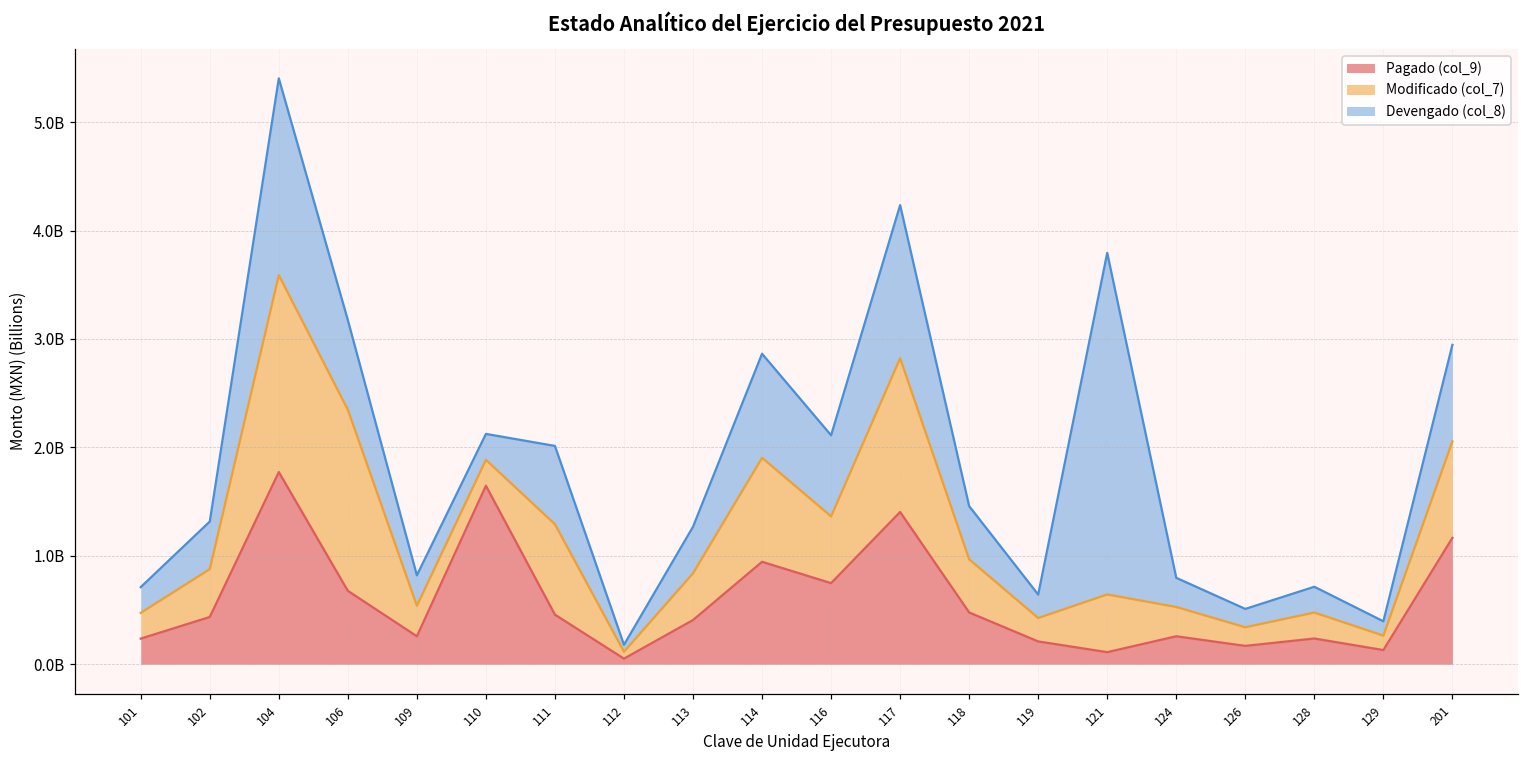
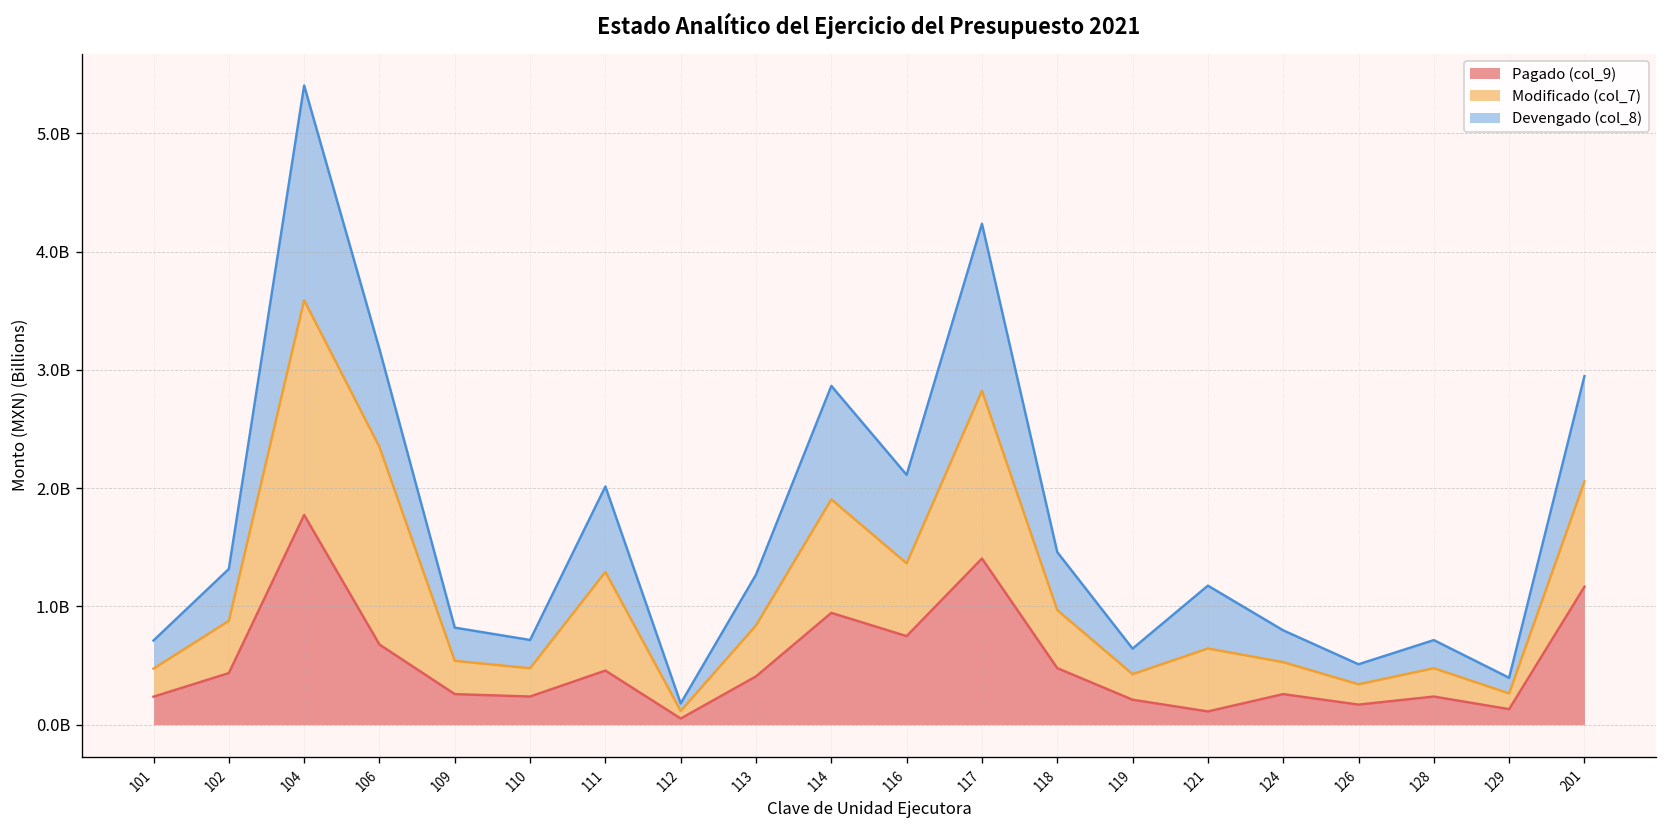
  {
    "Pagado (col_9)": {
      "101": 200000000,
      "102": 400000000,
      "104": 1800000000,
      "106": 700000000,
      "109": 300000000,
-     "110": 1600000000,
+     "110": 200000000,
      "111": 500000000,
      "112": 100000000,
      "113": 400000000,
      "114": 900000000,
      "116": 700000000,
      "117": 1400000000,
      "118": 500000000,
      "119": 200000000,
      "121": 100000000,
      "124": 300000000,
      "126": 200000000,
      "128": 200000000,
      "129": 100000000,
      "201": 1200000000
    },
    "Modificado (col_7)": {
      "101": 200000000,
      "102": 400000000,
      "104": 1800000000,
      "106": 1700000000,
      "109": 300000000,
      "110": 200000000,
      "111": 800000000,
      "112": 100000000,
      "113": 400000000,
      "114": 1000000000,
      "116": 600000000,
      "117": 1400000000,
      "118": 500000000,
      "119": 200000000,
      "121": 500000000,
      "124": 300000000,
      "126": 200000000,
      "128": 200000000,
      "129": 100000000,
      "201": 900000000
    },
    "Devengado (col_8)": {
      "101": 200000000,
      "102": 400000000,
      "104": 1800000000,
      "106": 800000000,
      "109": 300000000,
      "110": 200000000,
      "111": 700000000,
      "112": 100000000,
      "113": 400000000,
      "114": 1000000000,
      "116": 700000000,
      "117": 1400000000,
      "118": 500000000,
      "119": 200000000,
-     "121": 3200000000,
+     "121": 500000000,
      "124": 300000000,
      "126": 200000000,
      "128": 200000000,
      "129": 100000000,
      "201": 900000000
    }
  }
